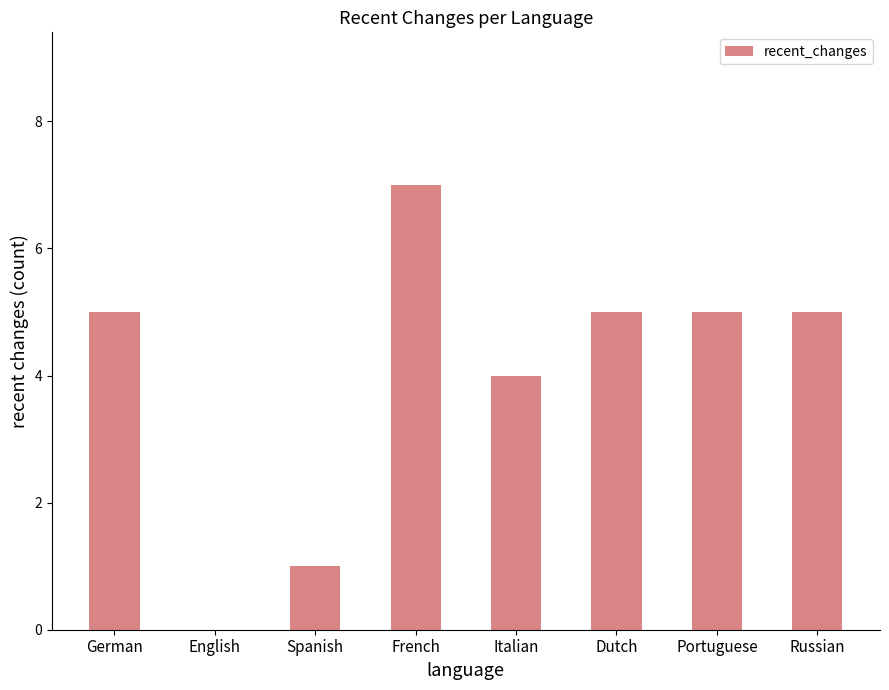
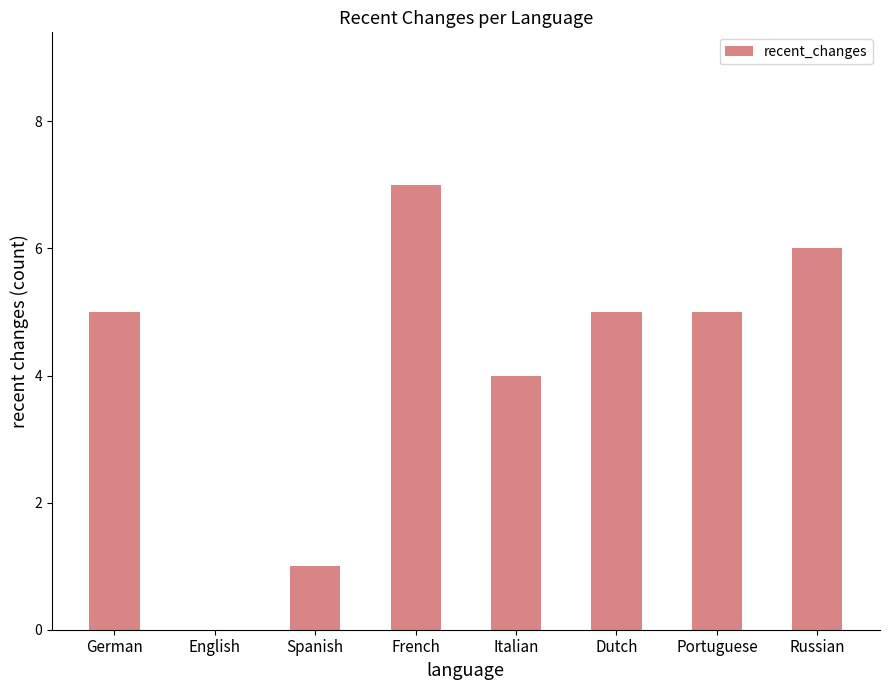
  {
    "German": 5,
    "English": 0,
    "Spanish": 1,
    "French": 7,
    "Italian": 4,
    "Dutch": 5,
    "Portuguese": 5,
-   "Russian": 5
+   "Russian": 6
  }
